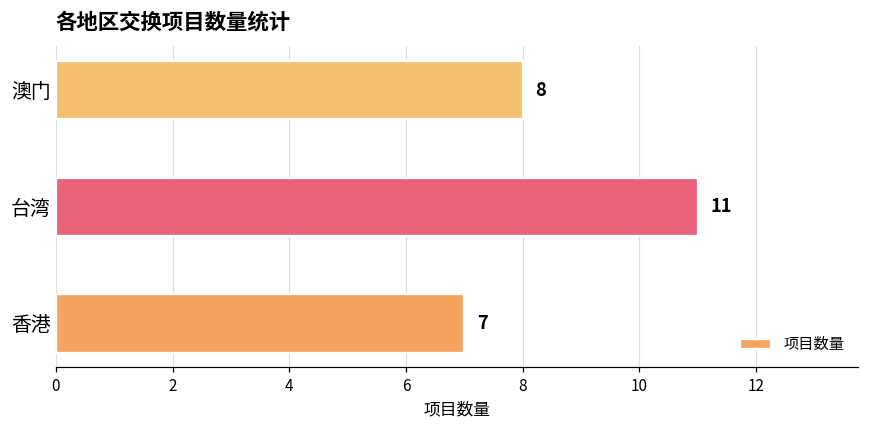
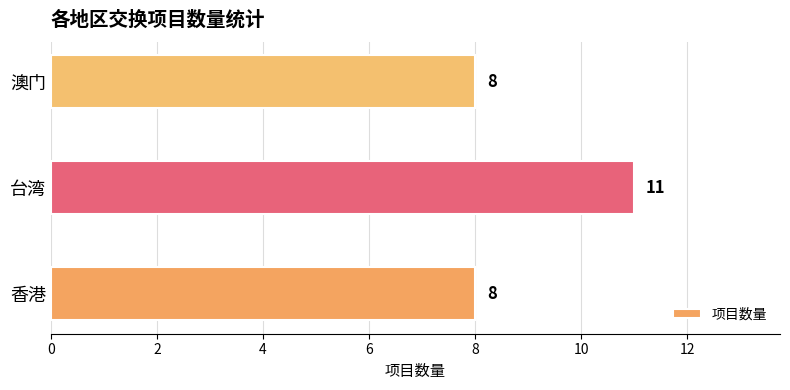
  {
    "澳门": 8,
    "台湾": 11,
-   "香港": 7
+   "香港": 8
  }
